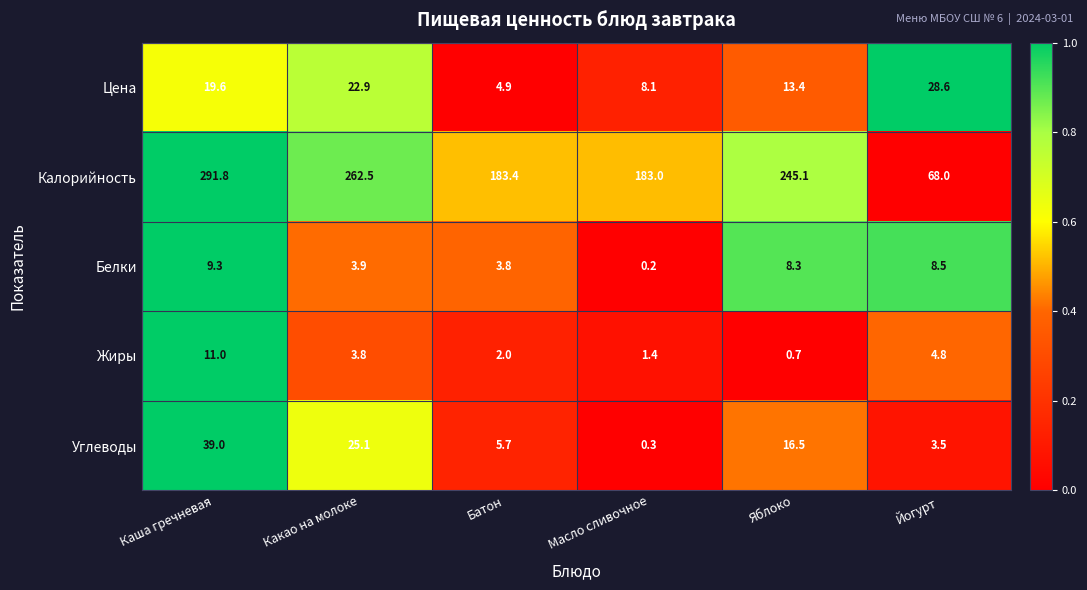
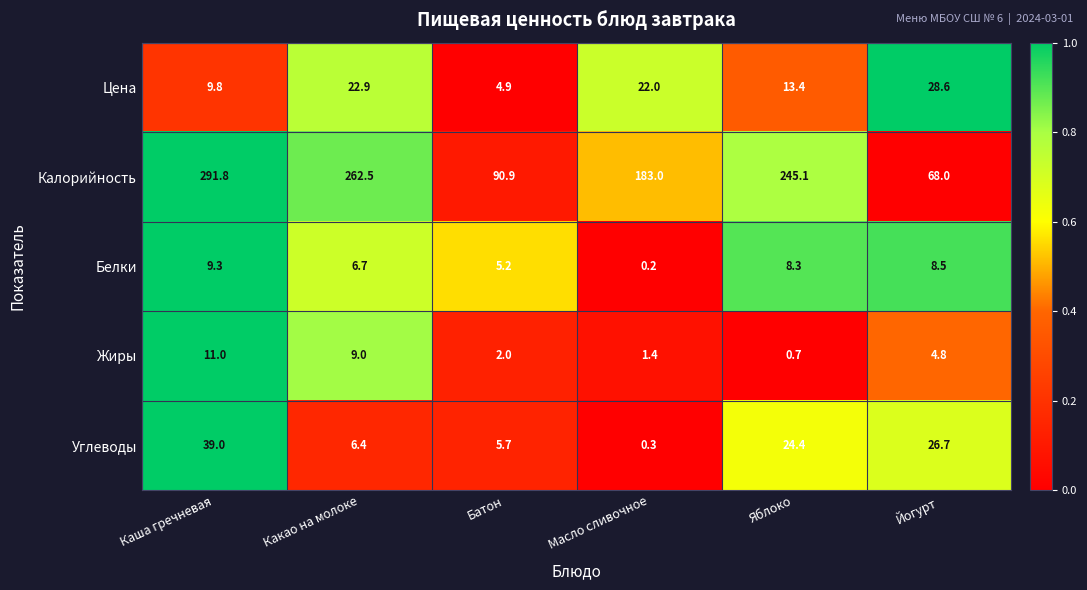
  {
    "Цена": {
-     "Каша гречневая": 19.6,
+     "Каша гречневая": 9.8,
      "Какао на молоке": 22.9,
      "Батон": 4.9,
-     "Масло сливочное": 8.1,
+     "Масло сливочное": 22.0,
      "Яблоко": 13.4,
      "Йогурт": 28.6
    },
    "Калорийность": {
      "Каша гречневая": 291.8,
      "Какао на молоке": 262.5,
-     "Батон": 183.4,
+     "Батон": 90.9,
      "Масло сливочное": 183.0,
      "Яблоко": 245.1,
      "Йогурт": 68.0
    },
    "Белки": {
      "Каша гречневая": 9.3,
-     "Какао на молоке": 3.9,
-     "Батон": 3.8,
+     "Какао на молоке": 6.7,
+     "Батон": 5.2,
      "Масло сливочное": 0.2,
      "Яблоко": 8.3,
      "Йогурт": 8.5
    },
    "Жиры": {
      "Каша гречневая": 11.0,
-     "Какао на молоке": 3.8,
+     "Какао на молоке": 9.0,
      "Батон": 2.0,
      "Масло сливочное": 1.4,
      "Яблоко": 0.7,
      "Йогурт": 4.8
    },
    "Углеводы": {
      "Каша гречневая": 39.0,
-     "Какао на молоке": 25.1,
+     "Какао на молоке": 6.4,
      "Батон": 5.7,
      "Масло сливочное": 0.3,
-     "Яблоко": 16.5,
-     "Йогурт": 3.5
+     "Яблоко": 24.4,
+     "Йогурт": 26.7
    }
  }
